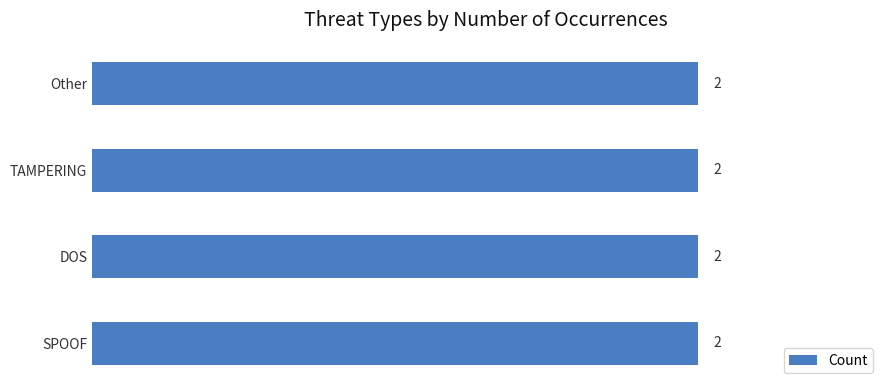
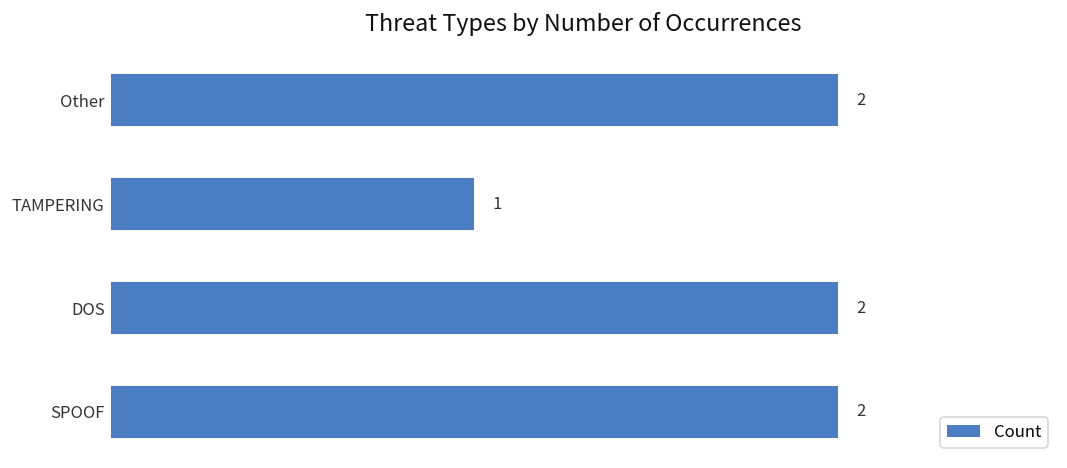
  {
    "Other": 2,
-   "TAMPERING": 2,
+   "TAMPERING": 1,
    "DOS": 2,
    "SPOOF": 2
  }
